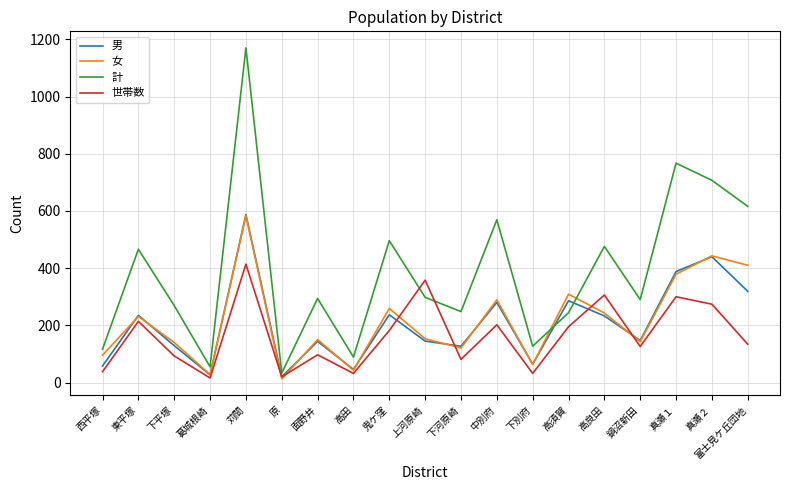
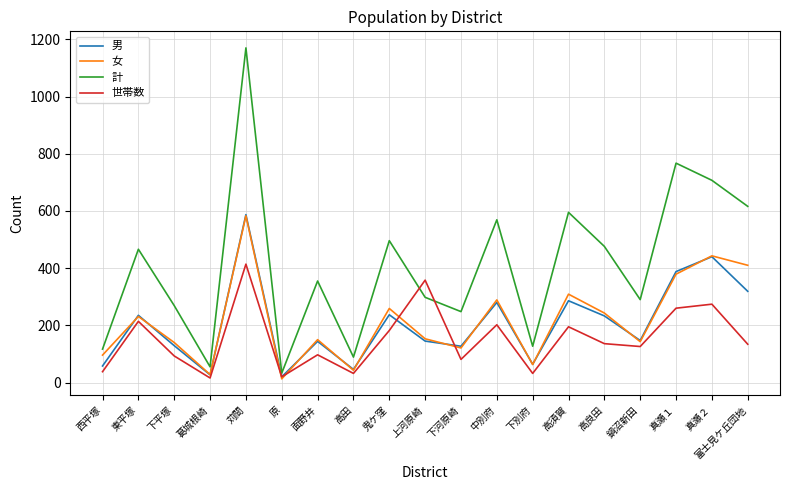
  {
    "男": {
      "西平塚": 60,
      "下平塚": 130,
      "鬼ケ窪": 240,
      "中別府": 280,
      "高須賀": 290,
      "高良田": 230,
      "富士見ケ丘団地": 320
    },
    "女": {
      "西平塚": 100,
      "下平塚": 140,
      "鬼ケ窪": 260,
      "中別府": 290,
      "高須賀": 310,
      "高良田": 240,
      "富士見ケ丘団地": 410
    },
    "計": {
      "西平塚": 120,
      "東平塚": 470,
      "下平塚": 270,
      "葛城根崎": 60,
      "苅間": 1170,
      "原": 30,
-     "面野井": 290,
+     "面野井": 360,
      "高田": 90,
      "鬼ケ窪": 500,
      "上河原崎": 300,
      "下河原崎": 250,
      "中別府": 570,
      "下別府": 130,
-     "高須賀": 240,
+     "高須賀": 600,
      "高良田": 480,
      "鍋沼新田": 290,
      "真瀬１": 770,
      "真瀬２": 710,
      "富士見ケ丘団地": 620
    },
    "世帯数": {
      "西平塚": 40,
      "東平塚": 210,
      "下平塚": 90,
      "葛城根崎": 20,
      "苅間": 410,
      "面野井": 100,
      "高田": 30,
      "鬼ケ窪": 180,
      "上河原崎": 360,
      "下河原崎": 80,
      "中別府": 200,
      "下別府": 30,
      "高須賀": 200,
-     "高良田": 310,
+     "高良田": 140,
      "鍋沼新田": 130,
-     "真瀬１": 300,
+     "真瀬１": 260,
      "真瀬２": 270,
      "富士見ケ丘団地": 130
    }
  }
